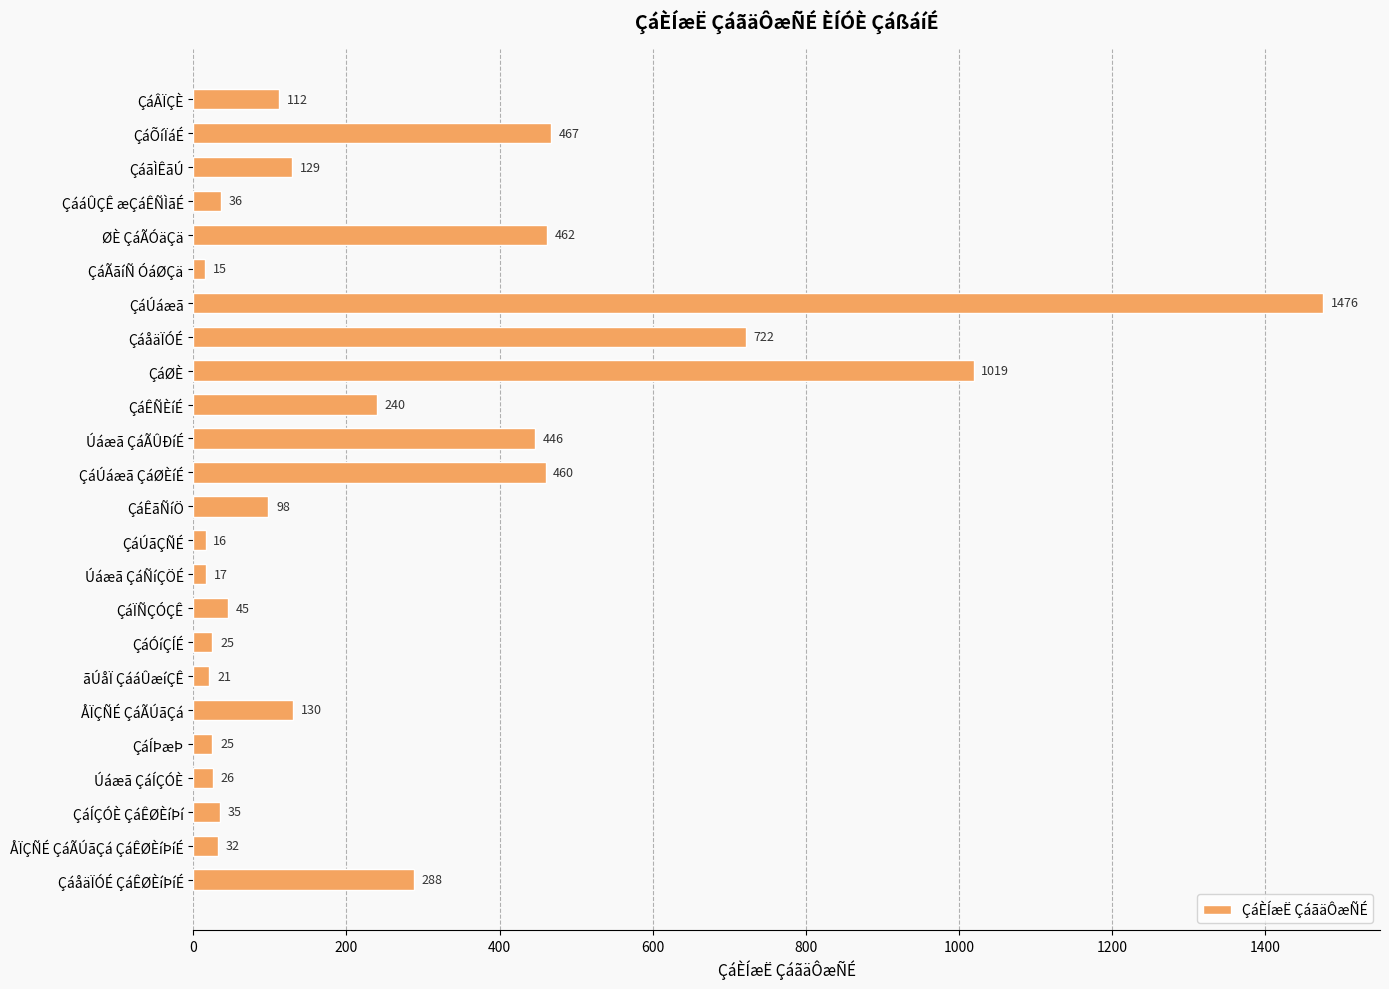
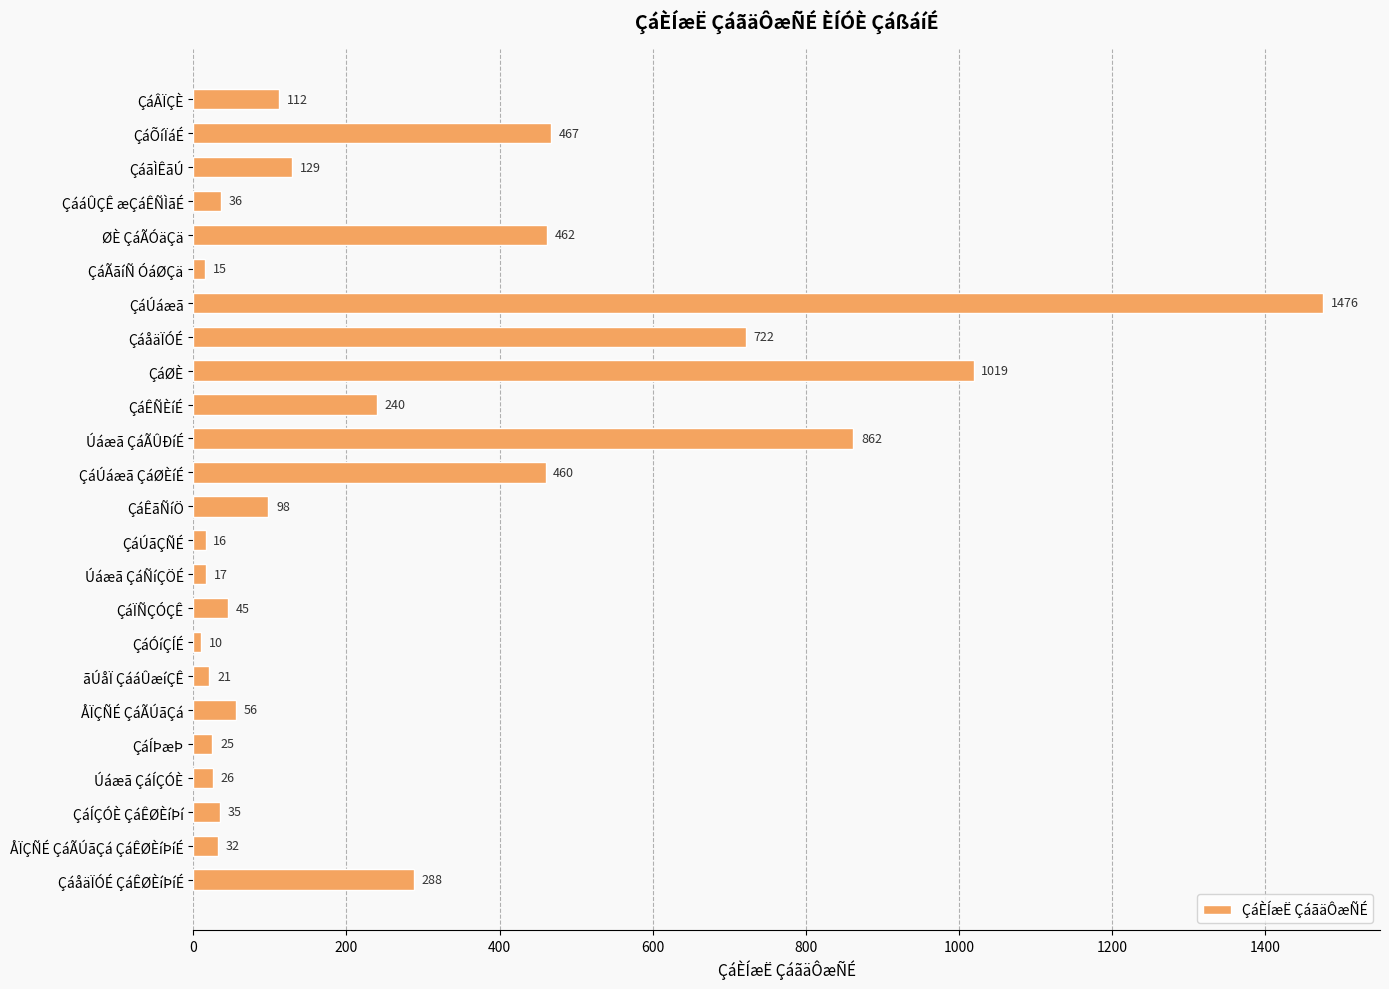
  {
    "ÇáÂÏÇÈ": 112,
    "ÇáÕíÏáÉ": 467,
    "ÇáãÌÊãÚ": 129,
    "ÇááÛÇÊ æÇáÊÑÌãÉ": 36,
    "ØÈ ÇáÃÓäÇä": 462,
    "ÇáÃãíÑ ÓáØÇä": 15,
    "ÇáÚáæã": 1476,
    "ÇáåäÏÓÉ": 722,
    "ÇáØÈ": 1019,
    "ÇáÊÑÈíÉ": 240,
-   "Úáæã ÇáÃÛÐíÉ": 446,
+   "Úáæã ÇáÃÛÐíÉ": 862,
    "ÇáÚáæã ÇáØÈíÉ": 460,
    "ÇáÊãÑíÖ": 98,
    "ÇáÚãÇÑÉ": 16,
    "Úáæã ÇáÑíÇÖÉ": 17,
    "ÇáÏÑÇÓÇÊ": 45,
-   "ÇáÓíÇÍÉ": 25,
+   "ÇáÓíÇÍÉ": 10,
    "ãÚåÏ ÇááÛæíÇÊ": 21,
-   "ÅÏÇÑÉ ÇáÃÚãÇá": 130,
+   "ÅÏÇÑÉ ÇáÃÚãÇá": 56,
    "ÇáÍÞæÞ": 25,
    "Úáæã ÇáÍÇÓÈ": 26,
    "ÇáÍÇÓÈ ÇáÊØÈíÞí": 35,
    "ÅÏÇÑÉ ÇáÃÚãÇá ÇáÊØÈíÞíÉ": 32,
    "ÇáåäÏÓÉ ÇáÊØÈíÞíÉ": 288
  }
